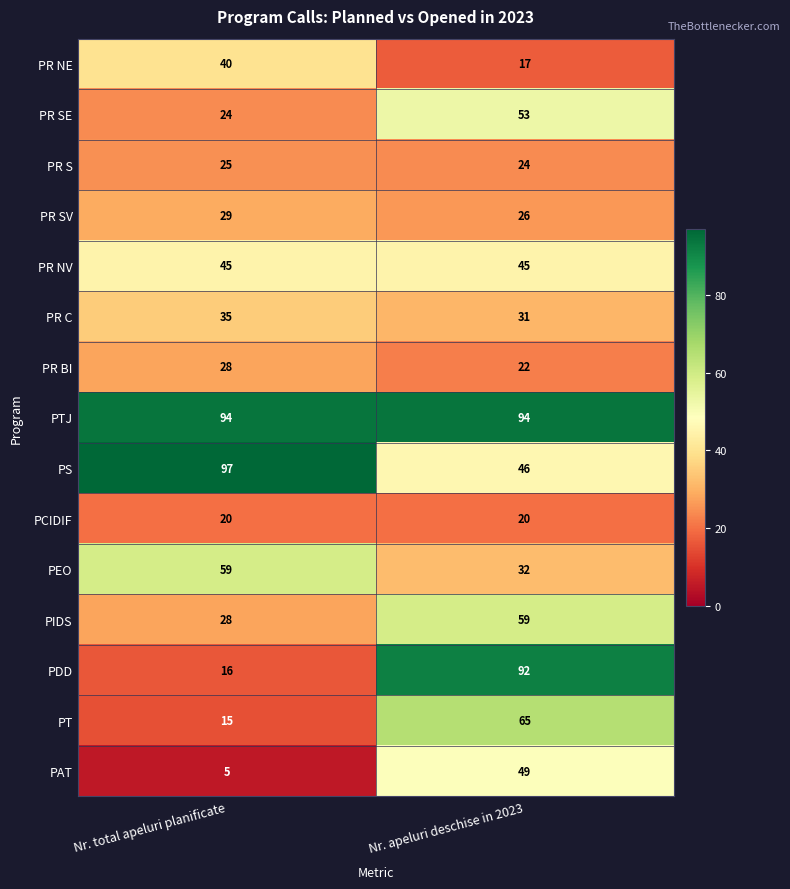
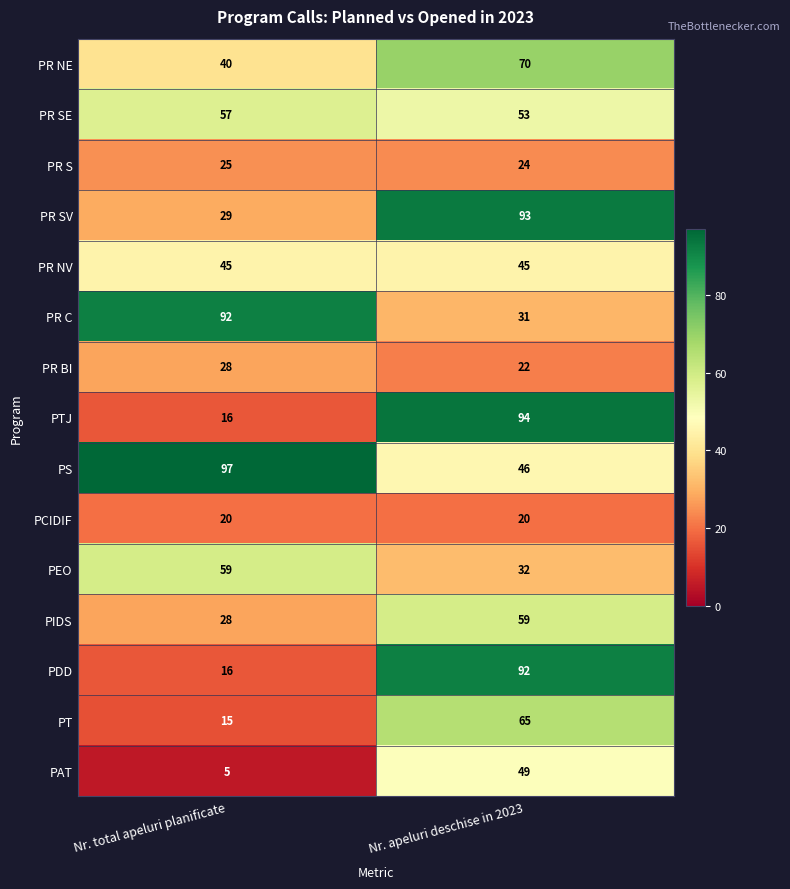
  {
    "PR NE": {
      "Nr. total apeluri planificate": 40,
-     "Nr. apeluri deschise in 2023": 17
+     "Nr. apeluri deschise in 2023": 70
    },
    "PR SE": {
-     "Nr. total apeluri planificate": 24,
+     "Nr. total apeluri planificate": 57,
      "Nr. apeluri deschise in 2023": 53
    },
    "PR S": {
      "Nr. total apeluri planificate": 25,
      "Nr. apeluri deschise in 2023": 24
    },
    "PR SV": {
      "Nr. total apeluri planificate": 29,
-     "Nr. apeluri deschise in 2023": 26
+     "Nr. apeluri deschise in 2023": 93
    },
    "PR NV": {
      "Nr. total apeluri planificate": 45,
      "Nr. apeluri deschise in 2023": 45
    },
    "PR C": {
-     "Nr. total apeluri planificate": 35,
+     "Nr. total apeluri planificate": 92,
      "Nr. apeluri deschise in 2023": 31
    },
    "PR BI": {
      "Nr. total apeluri planificate": 28,
      "Nr. apeluri deschise in 2023": 22
    },
    "PTJ": {
-     "Nr. total apeluri planificate": 94,
+     "Nr. total apeluri planificate": 16,
      "Nr. apeluri deschise in 2023": 94
    },
    "PS": {
      "Nr. total apeluri planificate": 97,
      "Nr. apeluri deschise in 2023": 46
    },
    "PCIDIF": {
      "Nr. total apeluri planificate": 20,
      "Nr. apeluri deschise in 2023": 20
    },
    "PEO": {
      "Nr. total apeluri planificate": 59,
      "Nr. apeluri deschise in 2023": 32
    },
    "PIDS": {
      "Nr. total apeluri planificate": 28,
      "Nr. apeluri deschise in 2023": 59
    },
    "PDD": {
      "Nr. total apeluri planificate": 16,
      "Nr. apeluri deschise in 2023": 92
    },
    "PT": {
      "Nr. total apeluri planificate": 15,
      "Nr. apeluri deschise in 2023": 65
    },
    "PAT": {
      "Nr. total apeluri planificate": 5,
      "Nr. apeluri deschise in 2023": 49
    }
  }
